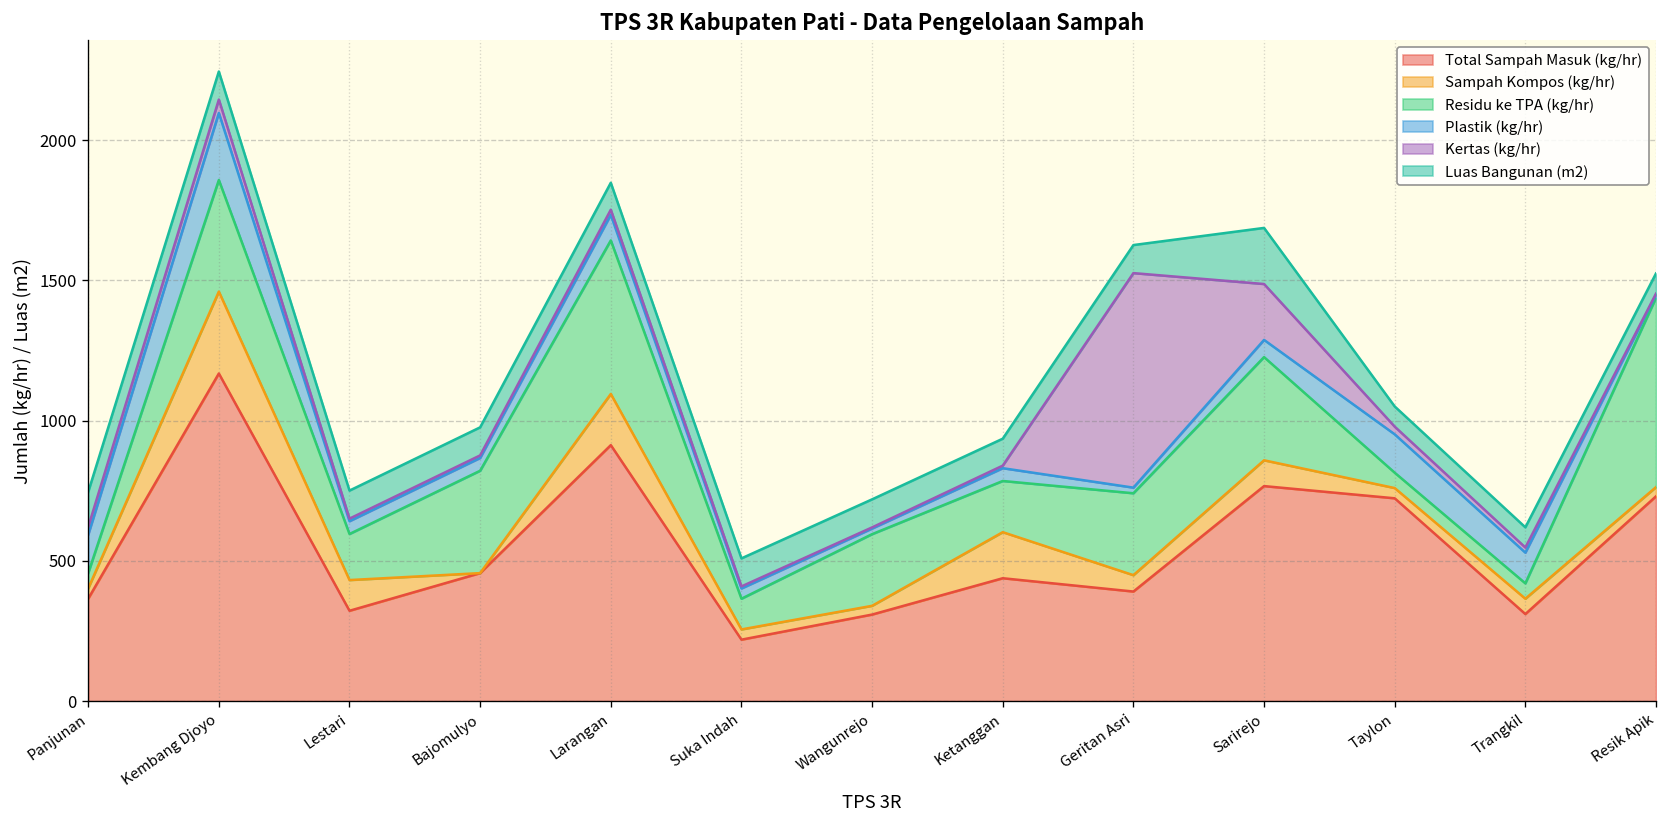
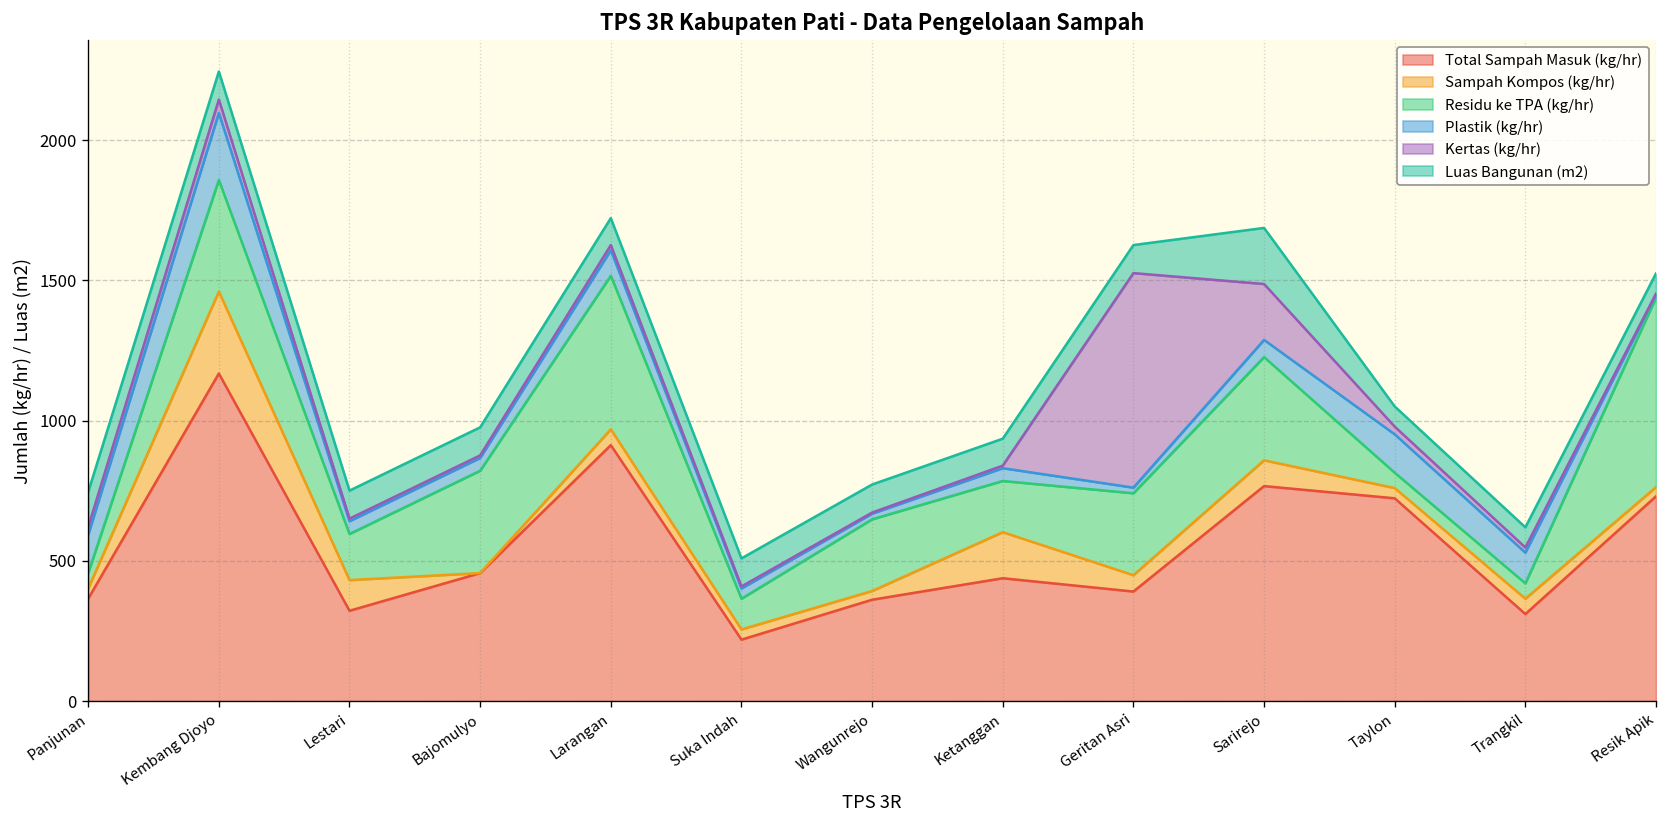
  {
    "Total Sampah Masuk (kg/hr)": {
      "Panjunan": 370,
      "Kembang Djoyo": 1170,
      "Lestari": 320,
      "Larangan": 910,
      "Suka Indah": 220,
-     "Wangunrejo": 310,
+     "Wangunrejo": 360,
      "Ketanggan": 440,
      "Geritan Asri": 390,
      "Sarirejo": 770,
      "Taylon": 720,
      "Trangkil": 310,
      "Resik Apik": 730
    },
    "Sampah Kompos (kg/hr)": {
      "Panjunan": 40,
      "Kembang Djoyo": 290,
      "Lestari": 110,
-     "Larangan": 180,
+     "Larangan": 60,
      "Suka Indah": 40,
      "Wangunrejo": 30,
      "Ketanggan": 160,
      "Geritan Asri": 60,
      "Sarirejo": 90,
      "Taylon": 40,
      "Trangkil": 50,
      "Resik Apik": 30
    },
    "Kertas (kg/hr)": {
      "Panjunan": 30,
      "Kembang Djoyo": 50,
      "Larangan": 20,
      "Geritan Asri": 760,
      "Sarirejo": 200,
      "Taylon": 30,
      "Trangkil": 20
    }
  }
